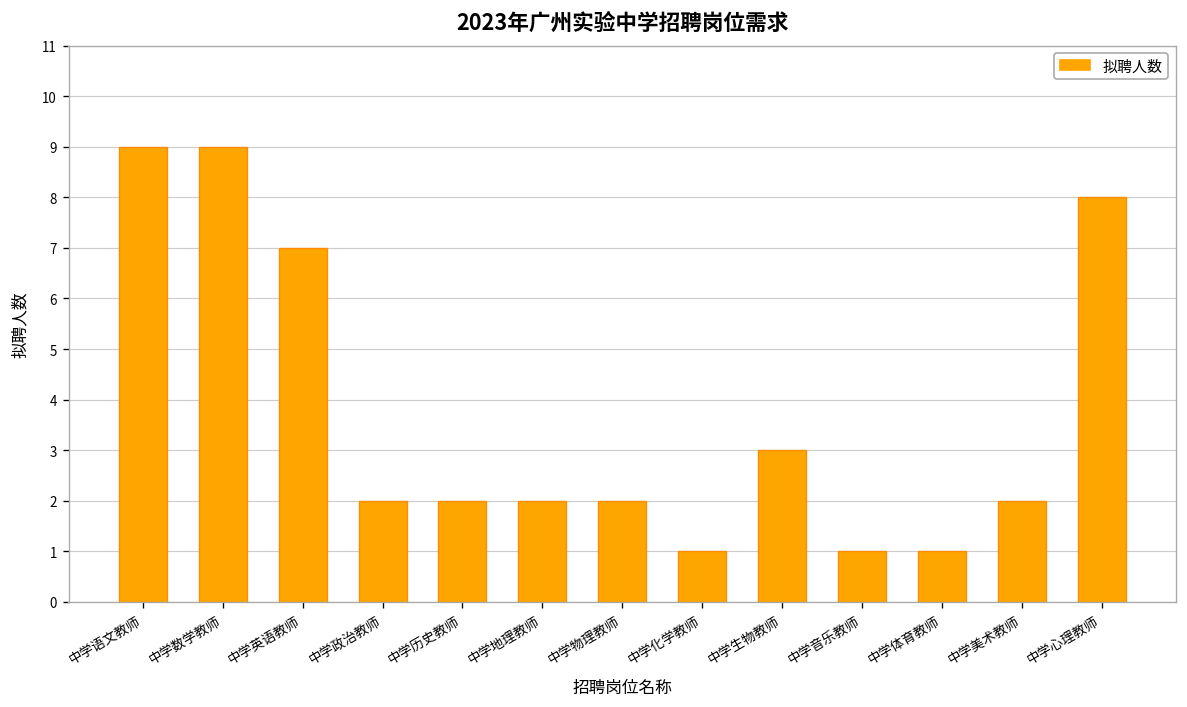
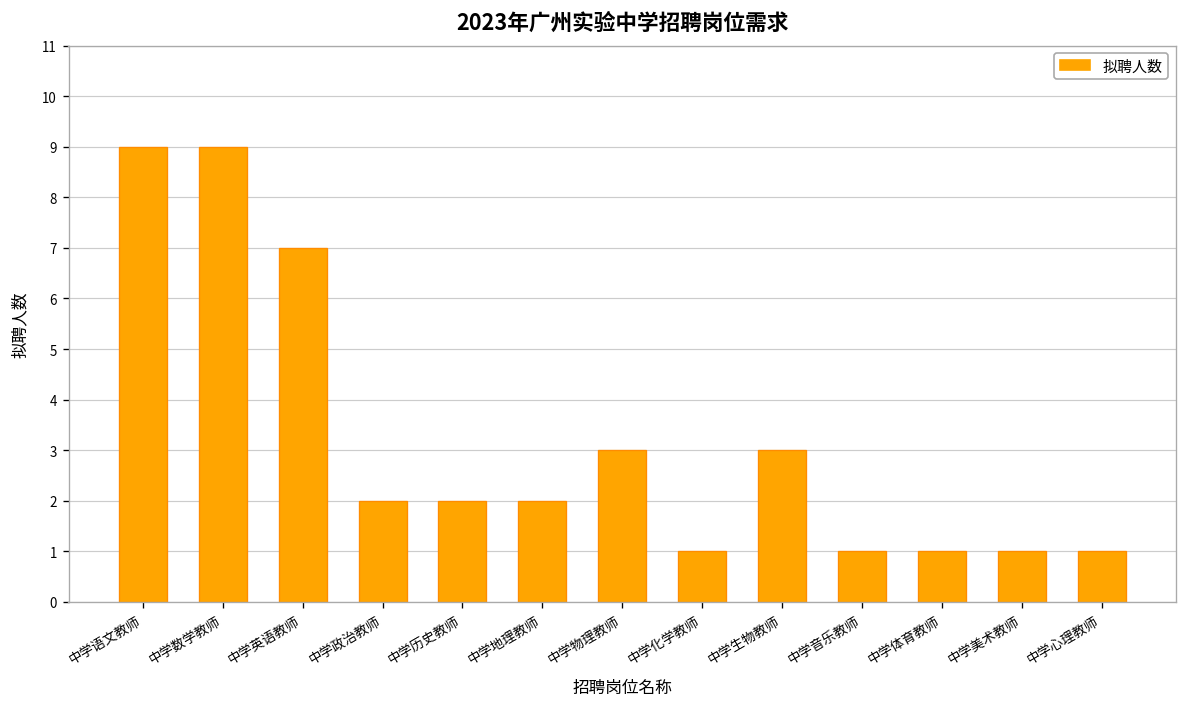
  {
    "中学语文教师": 9,
    "中学数学教师": 9,
    "中学英语教师": 7,
    "中学政治教师": 2,
    "中学历史教师": 2,
    "中学地理教师": 2,
-   "中学物理教师": 2,
+   "中学物理教师": 3,
    "中学化学教师": 1,
    "中学生物教师": 3,
    "中学音乐教师": 1,
    "中学体育教师": 1,
-   "中学美术教师": 2,
-   "中学心理教师": 8
+   "中学美术教师": 1,
+   "中学心理教师": 1
  }
